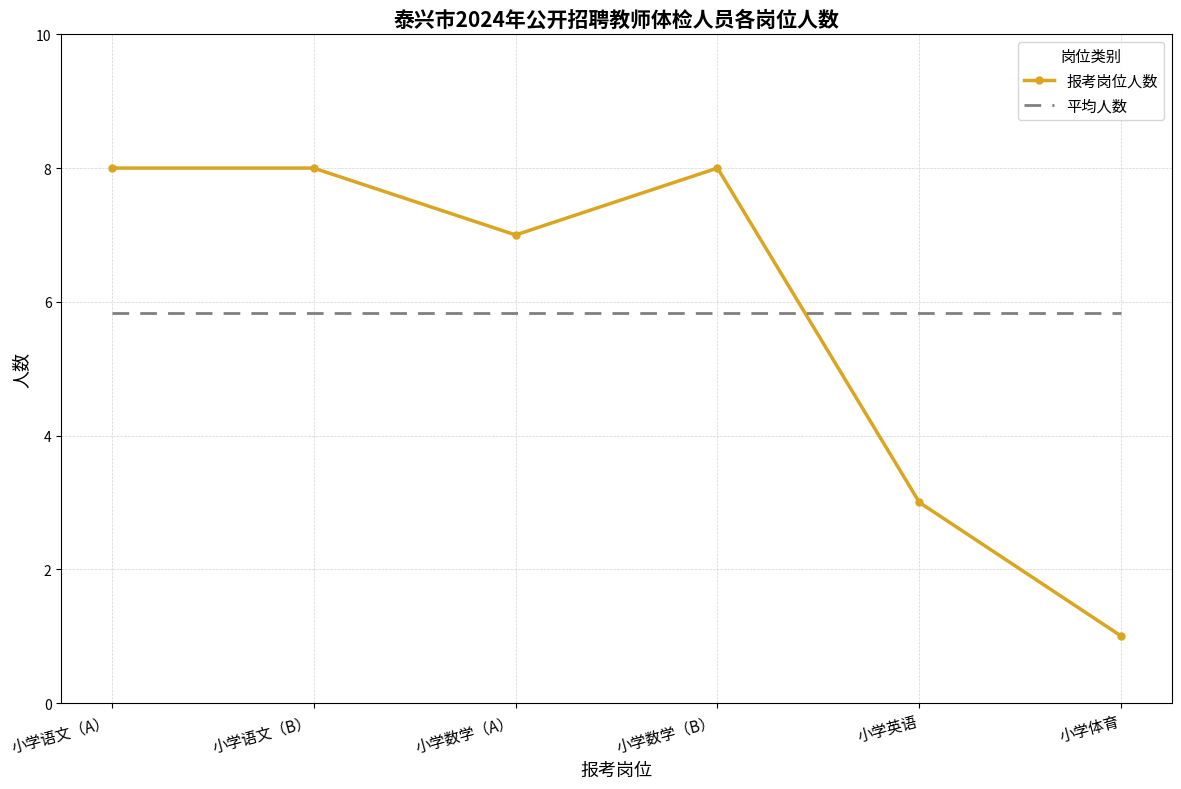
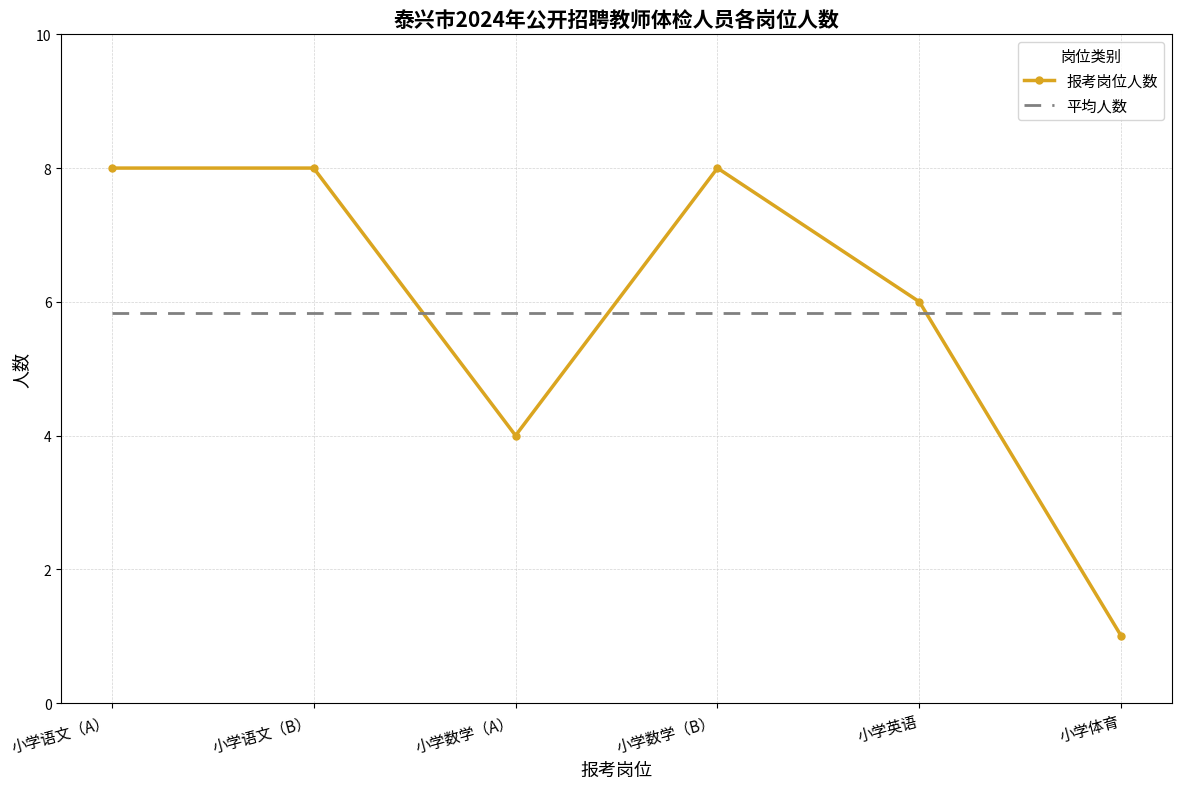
  {
    "报考岗位人数": {
      "小学语文（A）": 8,
      "小学语文（B）": 8,
-     "小学数学（A）": 7,
+     "小学数学（A）": 4,
      "小学数学（B）": 8,
-     "小学英语": 3,
+     "小学英语": 6,
      "小学体育": 1
    },
    "平均人数": {
      "小学语文（A）": 5.8,
      "小学语文（B）": 5.8,
      "小学数学（A）": 5.8,
      "小学数学（B）": 5.8,
      "小学英语": 5.8,
      "小学体育": 5.8
    }
  }
